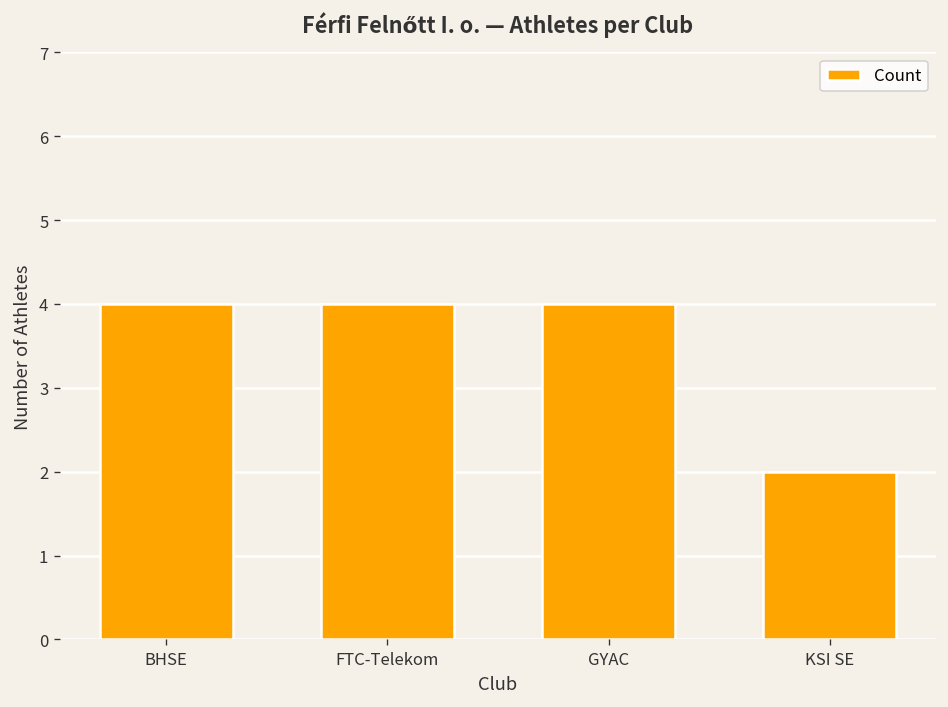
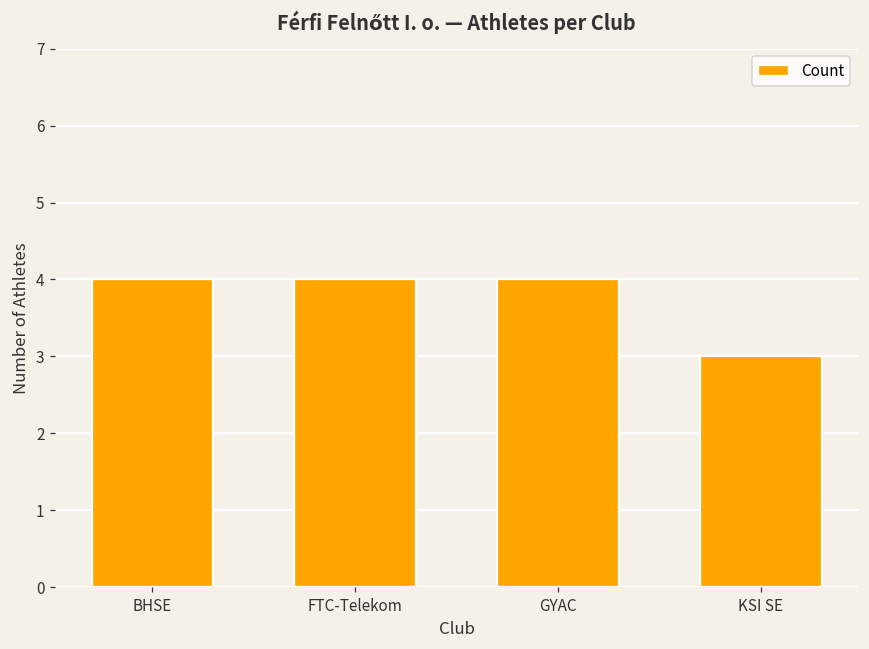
  {
    "BHSE": 4,
    "FTC-Telekom": 4,
    "GYAC": 4,
-   "KSI SE": 2
+   "KSI SE": 3
  }
